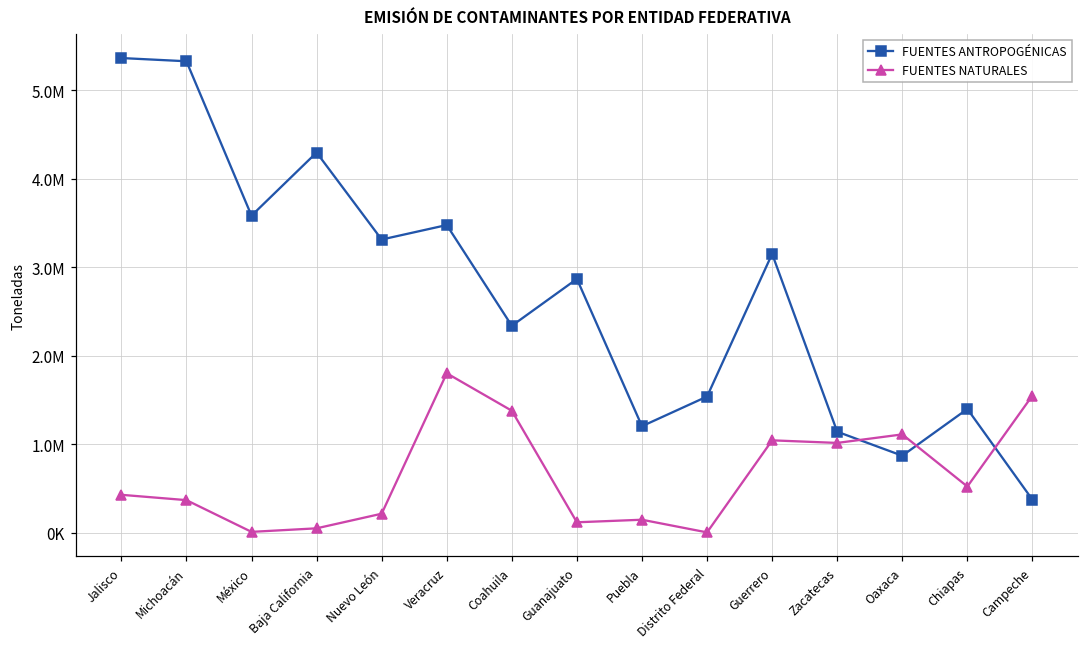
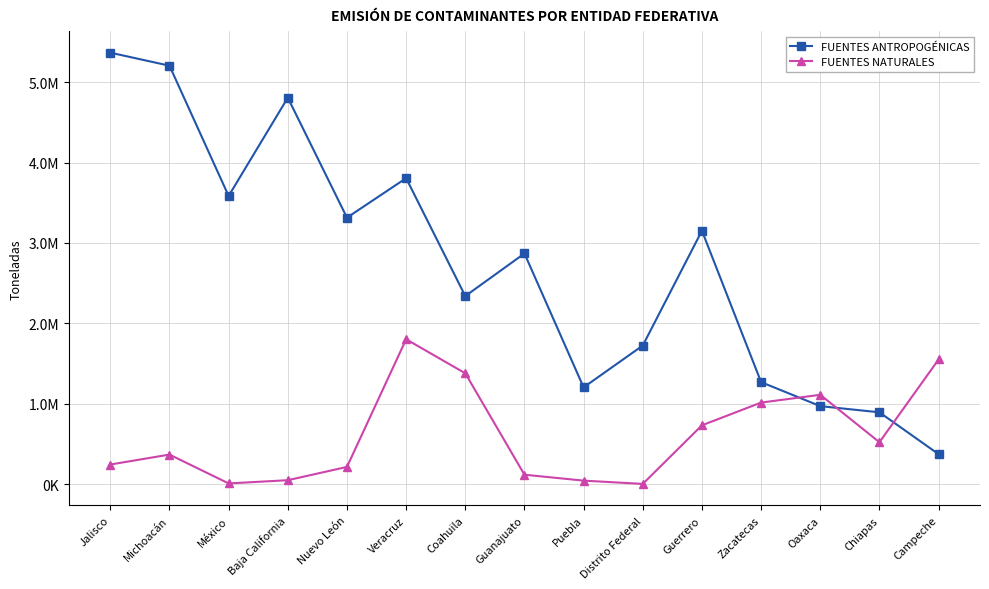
  {
    "FUENTES ANTROPOGÉNICAS": {
      "Jalisco": 5400000,
-     "Michoacán": 5300000,
+     "Michoacán": 5200000,
      "México": 3600000,
-     "Baja California": 4300000,
+     "Baja California": 4800000,
      "Nuevo León": 3300000,
-     "Veracruz": 3500000,
+     "Veracruz": 3800000,
      "Coahuila": 2300000,
      "Guanajuato": 2900000,
      "Puebla": 1200000,
-     "Distrito Federal": 1500000,
+     "Distrito Federal": 1700000,
      "Guerrero": 3200000,
-     "Zacatecas": 1100000,
-     "Oaxaca": 900000,
-     "Chiapas": 1400000,
+     "Zacatecas": 1300000,
+     "Oaxaca": 1000000,
+     "Chiapas": 900000,
      "Campeche": 400000
    },
    "FUENTES NATURALES": {
-     "Jalisco": 400000,
+     "Jalisco": 200000,
      "Michoacán": 400000,
      "México": 0,
      "Baja California": 0,
      "Nuevo León": 200000,
      "Veracruz": 1800000,
      "Coahuila": 1400000,
      "Guanajuato": 100000,
-     "Puebla": 100000,
+     "Puebla": 0,
      "Distrito Federal": 0,
-     "Guerrero": 1000000,
+     "Guerrero": 700000,
      "Zacatecas": 1000000,
      "Oaxaca": 1100000,
      "Chiapas": 500000,
      "Campeche": 1600000
    }
  }
